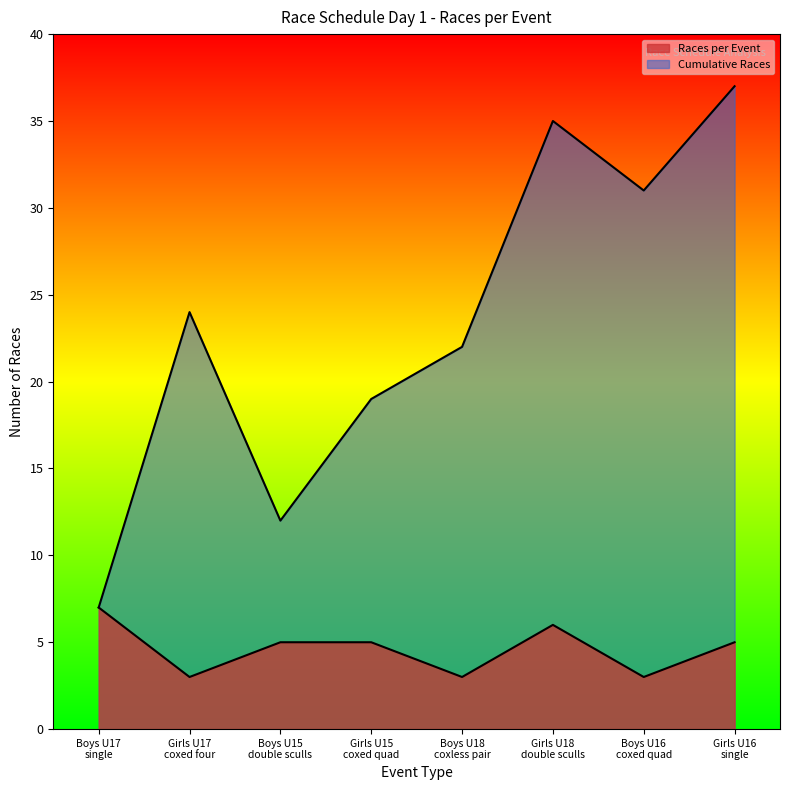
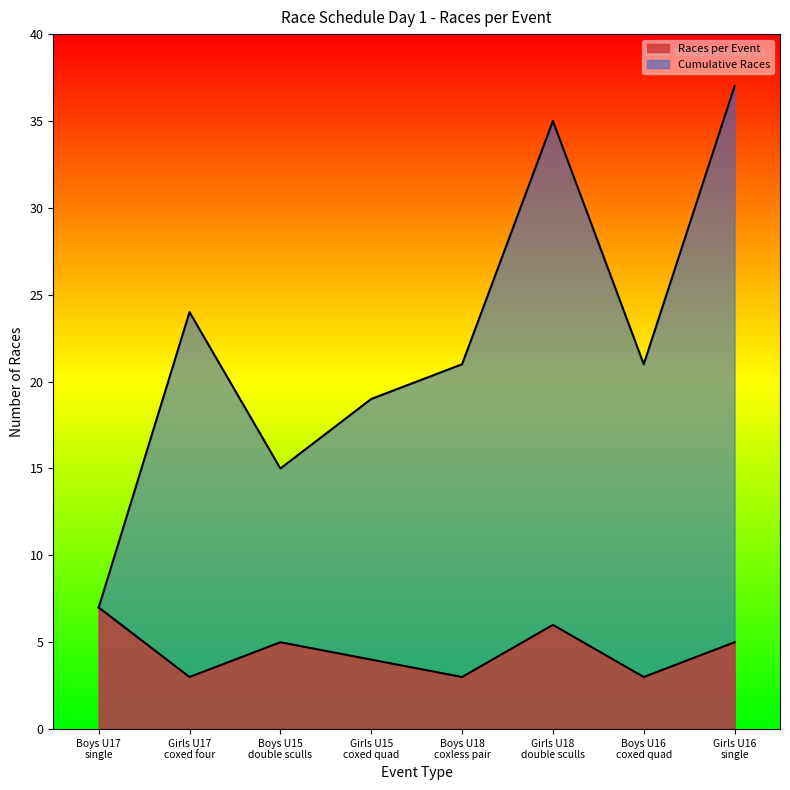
  {
    "Races per Event": {
      "Girls U17 coxed four": 3,
      "Boys U15 double sculls": 5,
-     "Girls U15 coxed quad": 5,
+     "Girls U15 coxed quad": 4,
      "Boys U18 coxless pair": 3,
      "Girls U18 double sculls": 6,
      "Boys U16 coxed quad": 3,
      "Girls U16 single": 5
    },
    "Cumulative Races": {
      "Girls U17 coxed four": 24,
-     "Boys U15 double sculls": 12,
+     "Boys U15 double sculls": 15,
      "Girls U15 coxed quad": 19,
-     "Boys U18 coxless pair": 22,
+     "Boys U18 coxless pair": 21,
      "Girls U18 double sculls": 35,
-     "Boys U16 coxed quad": 31,
+     "Boys U16 coxed quad": 21,
      "Girls U16 single": 37
    }
  }
